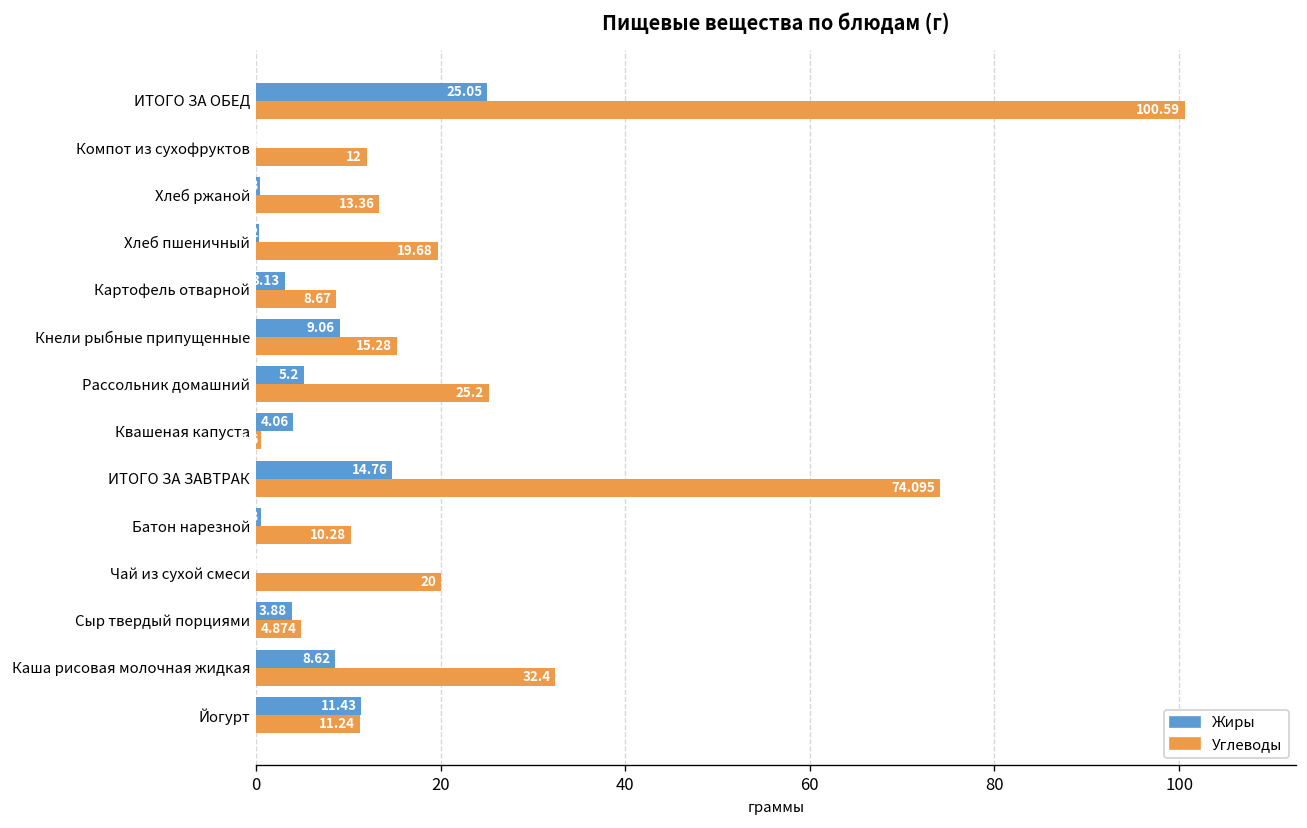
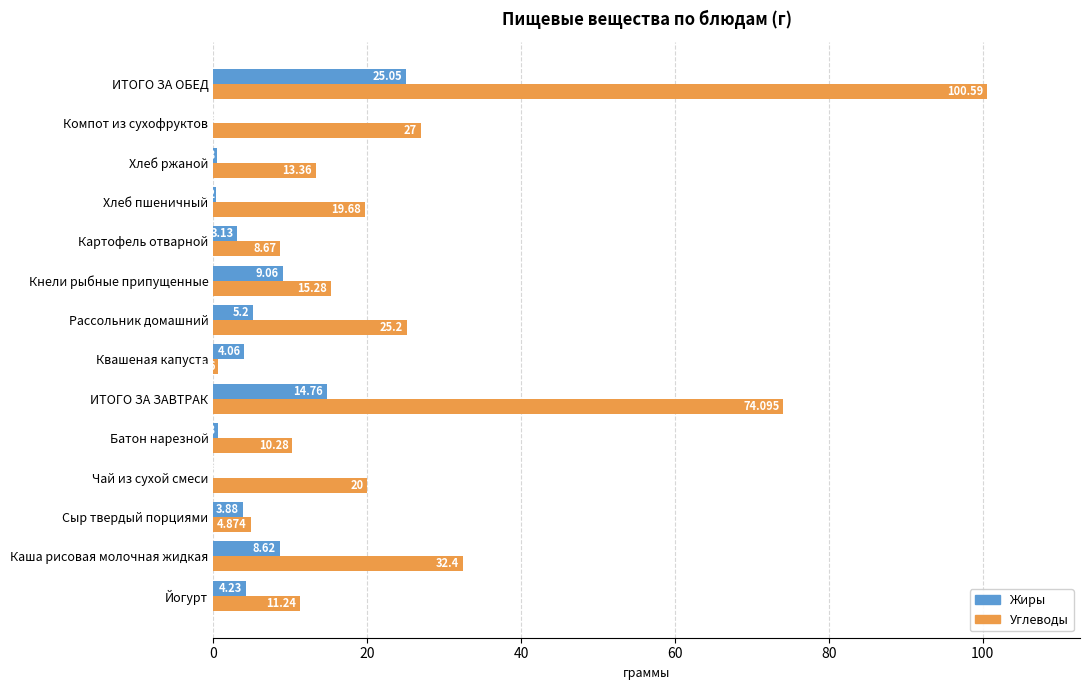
  {
    "Жиры": {
      "ИТОГО ЗА ОБЕД": 25.05,
      "Картофель отварной": 3.13,
      "Кнели рыбные припущенные": 9.06,
      "Рассольник домашний": 5.2,
      "Квашеная капуста": 4.06,
      "ИТОГО ЗА ЗАВТРАК": 14.76,
      "Сыр твердый порциями": 3.88,
      "Каша рисовая молочная жидкая": 8.62,
-     "Йогурт": 11.43
+     "Йогурт": 4.23
    },
    "Углеводы": {
      "ИТОГО ЗА ОБЕД": 100.59,
-     "Компот из сухофруктов": 12,
+     "Компот из сухофруктов": 27,
      "Хлеб ржаной": 13.36,
      "Хлеб пшеничный": 19.68,
      "Картофель отварной": 8.67,
      "Кнели рыбные припущенные": 15.28,
      "Рассольник домашний": 25.2,
      "ИТОГО ЗА ЗАВТРАК": 74.095,
      "Батон нарезной": 10.28,
      "Чай из сухой смеси": 20,
      "Сыр твердый порциями": 4.874,
      "Каша рисовая молочная жидкая": 32.4,
      "Йогурт": 11.24
    }
  }
